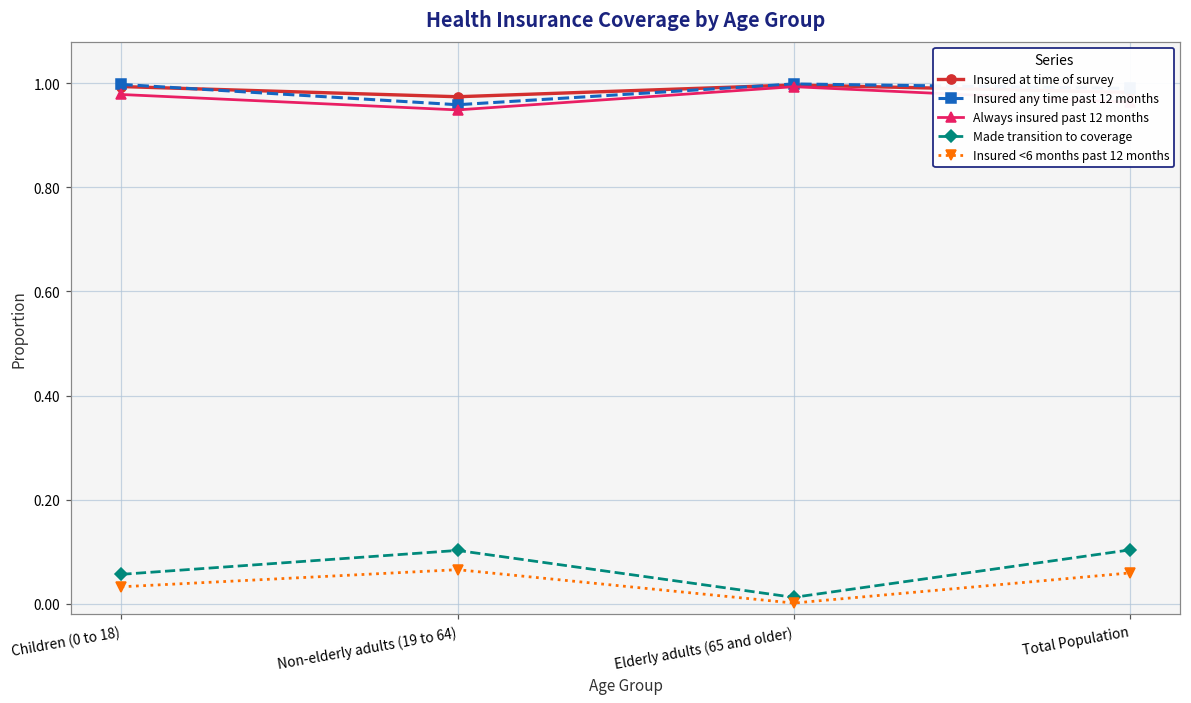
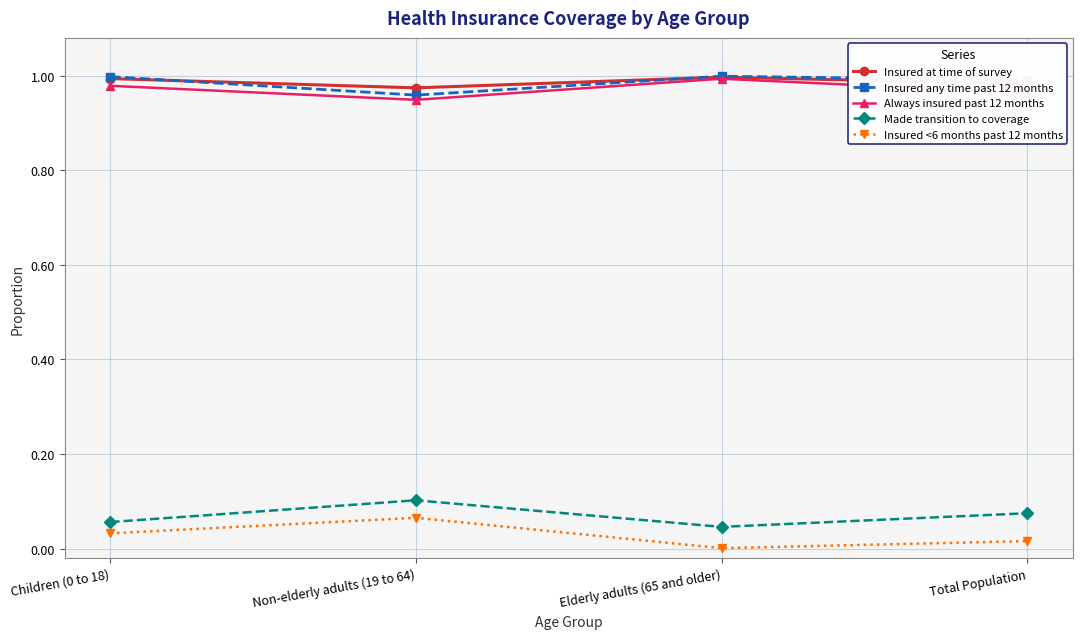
  {
    "Insured any time past 12 months": {
      "Non-elderly adults (19 to 64)": 0.96
    },
    "Made transition to coverage": {
      "Children (0 to 18)": 0.06,
      "Non-elderly adults (19 to 64)": 0.10,
-     "Elderly adults (65 and older)": 0.01,
-     "Total Population": 0.10
+     "Elderly adults (65 and older)": 0.05,
+     "Total Population": 0.07
    },
    "Insured <6 months past 12 months": {
      "Children (0 to 18)": 0.03,
      "Non-elderly adults (19 to 64)": 0.07,
      "Elderly adults (65 and older)": 0.00,
-     "Total Population": 0.06
+     "Total Population": 0.02
    }
  }
